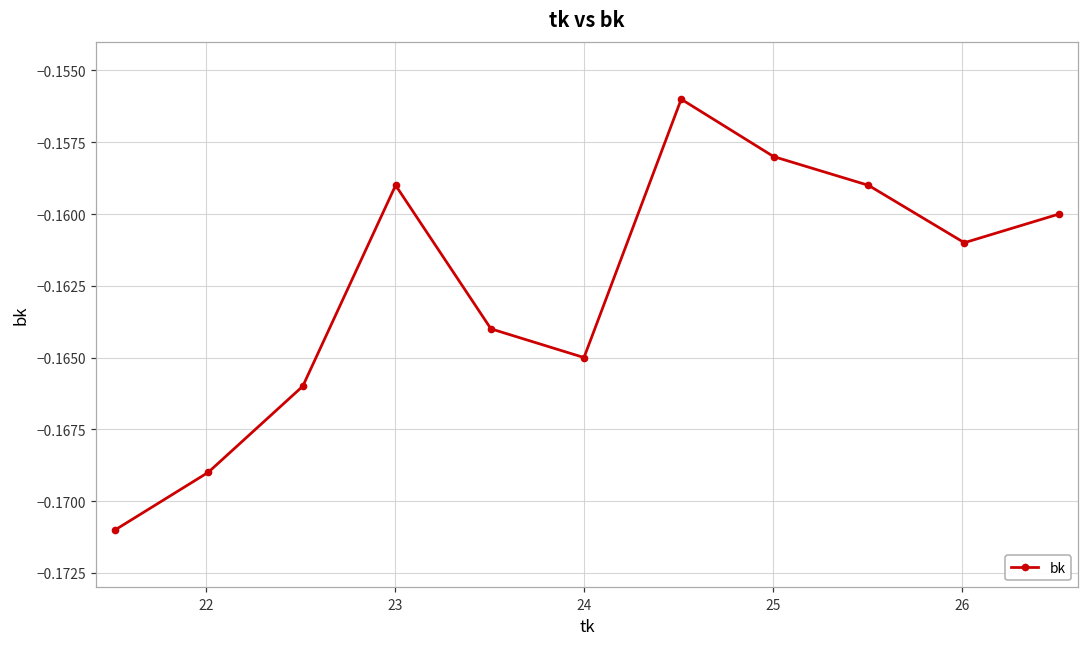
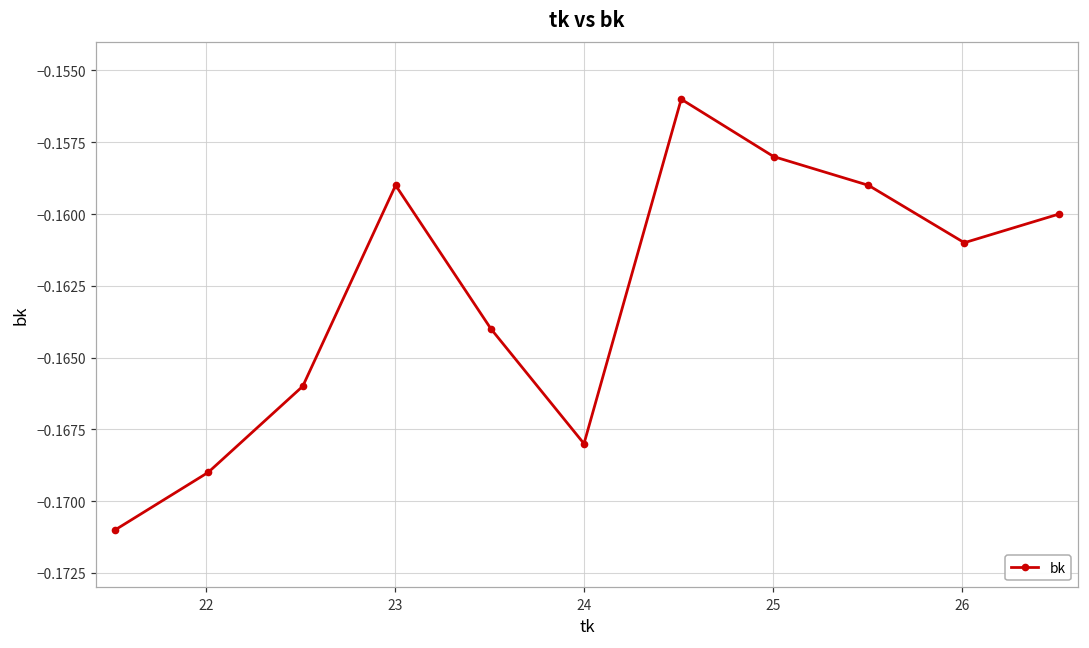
  {
    "23": -0.159,
-   "24": -0.165,
+   "24": -0.168,
    "25": -0.158
  }
